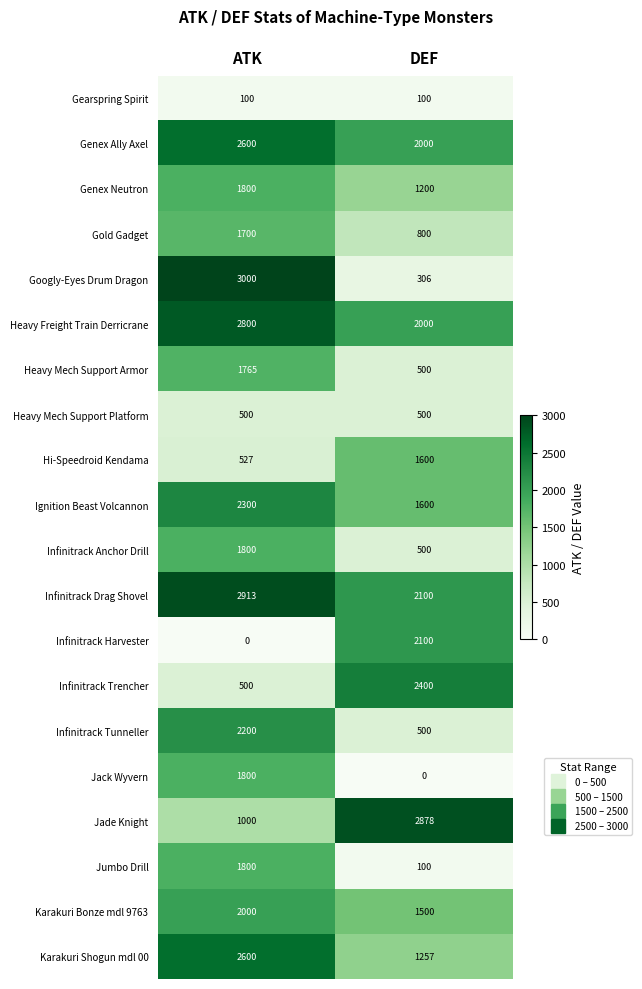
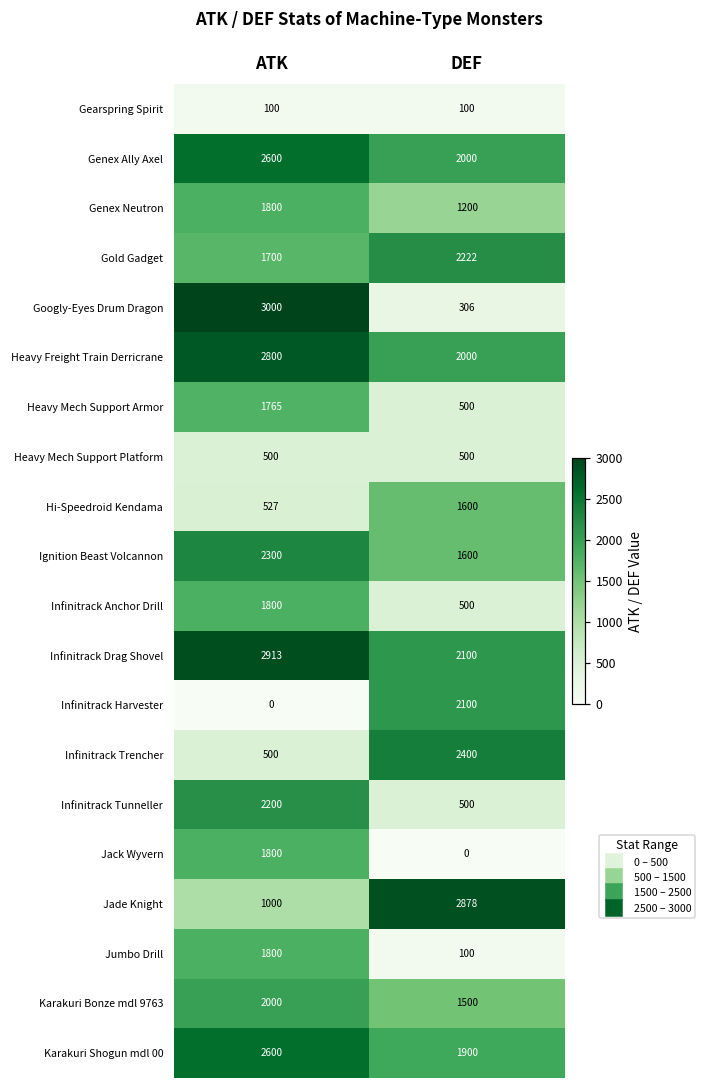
  {
    "Gearspring Spirit": {
      "ATK": 100,
      "DEF": 100
    },
    "Genex Ally Axel": {
      "ATK": 2600,
      "DEF": 2000
    },
    "Genex Neutron": {
      "ATK": 1800,
      "DEF": 1200
    },
    "Gold Gadget": {
      "ATK": 1700,
-     "DEF": 800
+     "DEF": 2222
    },
    "Googly-Eyes Drum Dragon": {
      "ATK": 3000,
      "DEF": 306
    },
    "Heavy Freight Train Derricrane": {
      "ATK": 2800,
      "DEF": 2000
    },
    "Heavy Mech Support Armor": {
      "ATK": 1765,
      "DEF": 500
    },
    "Heavy Mech Support Platform": {
      "ATK": 500,
      "DEF": 500
    },
    "Hi-Speedroid Kendama": {
      "ATK": 527,
      "DEF": 1600
    },
    "Ignition Beast Volcannon": {
      "ATK": 2300,
      "DEF": 1600
    },
    "Infinitrack Anchor Drill": {
      "ATK": 1800,
      "DEF": 500
    },
    "Infinitrack Drag Shovel": {
      "ATK": 2913,
      "DEF": 2100
    },
    "Infinitrack Harvester": {
      "ATK": 0,
      "DEF": 2100
    },
    "Infinitrack Trencher": {
      "ATK": 500,
      "DEF": 2400
    },
    "Infinitrack Tunneller": {
      "ATK": 2200,
      "DEF": 500
    },
    "Jack Wyvern": {
      "ATK": 1800,
      "DEF": 0
    },
    "Jade Knight": {
      "ATK": 1000,
      "DEF": 2878
    },
    "Jumbo Drill": {
      "ATK": 1800,
      "DEF": 100
    },
    "Karakuri Bonze mdl 9763": {
      "ATK": 2000,
      "DEF": 1500
    },
    "Karakuri Shogun mdl 00": {
      "ATK": 2600,
-     "DEF": 1257
+     "DEF": 1900
    }
  }
